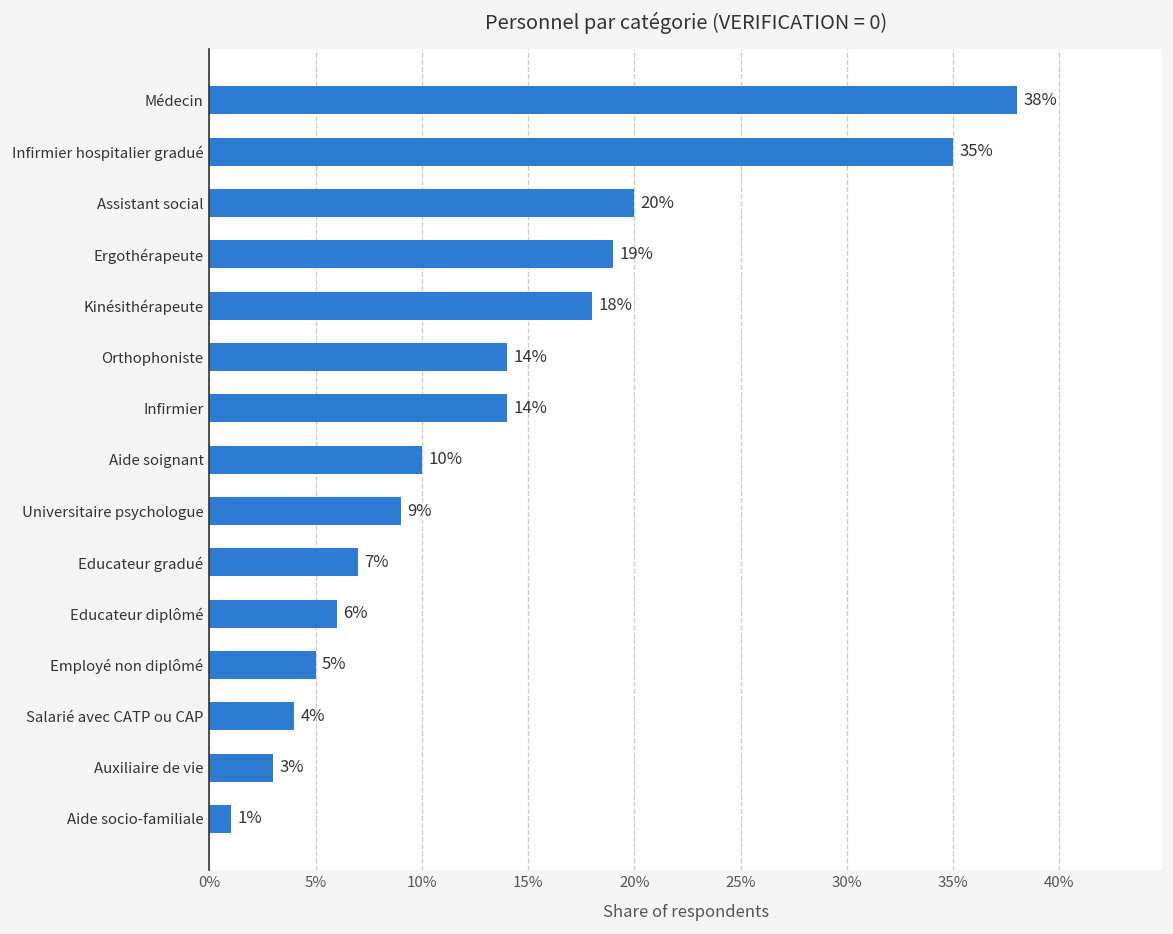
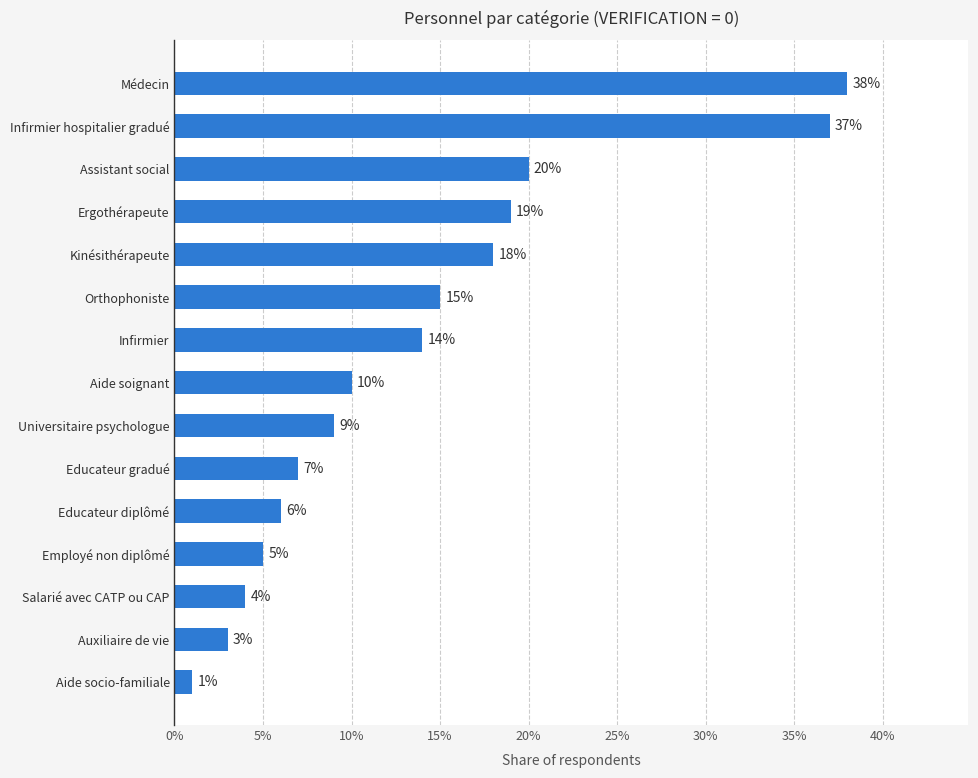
  {
    "Médecin": "38%",
-   "Infirmier hospitalier gradué": "35%",
+   "Infirmier hospitalier gradué": "37%",
    "Assistant social": "20%",
    "Ergothérapeute": "19%",
    "Kinésithérapeute": "18%",
-   "Orthophoniste": "14%",
+   "Orthophoniste": "15%",
    "Infirmier": "14%",
    "Aide soignant": "10%",
    "Universitaire psychologue": "9%",
    "Educateur gradué": "7%",
    "Educateur diplômé": "6%",
    "Employé non diplômé": "5%",
    "Salarié avec CATP ou CAP": "4%",
    "Auxiliaire de vie": "3%",
    "Aide socio-familiale": "1%"
  }
